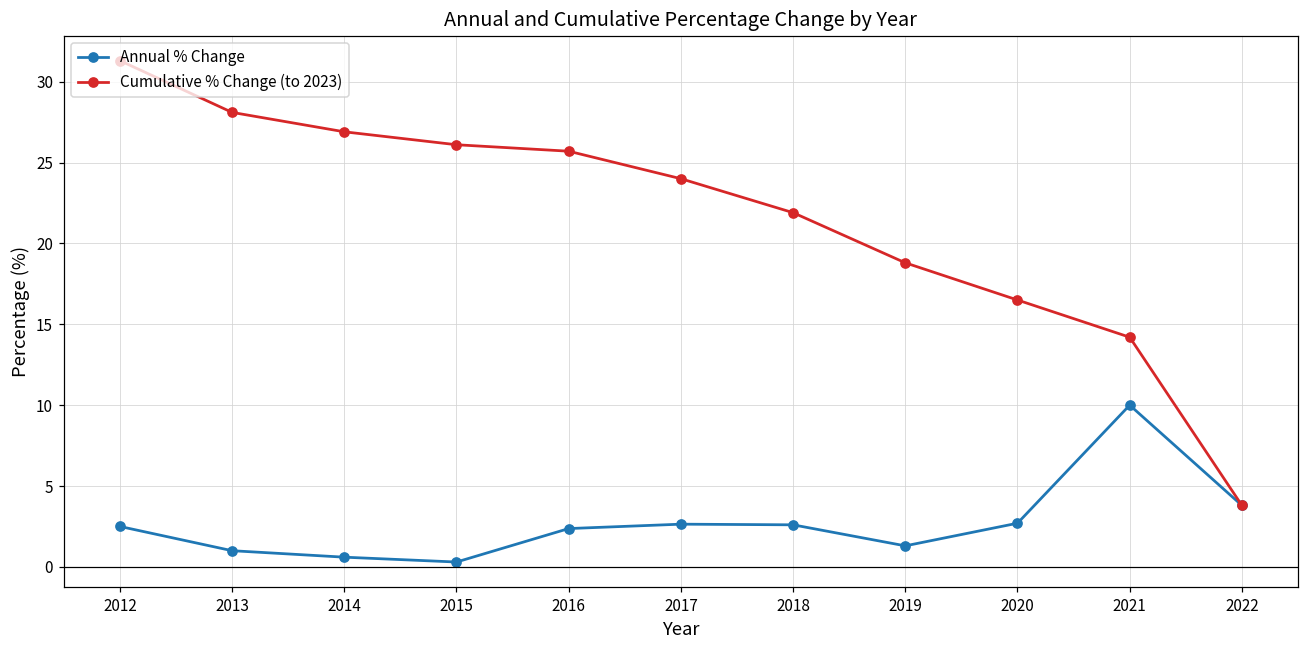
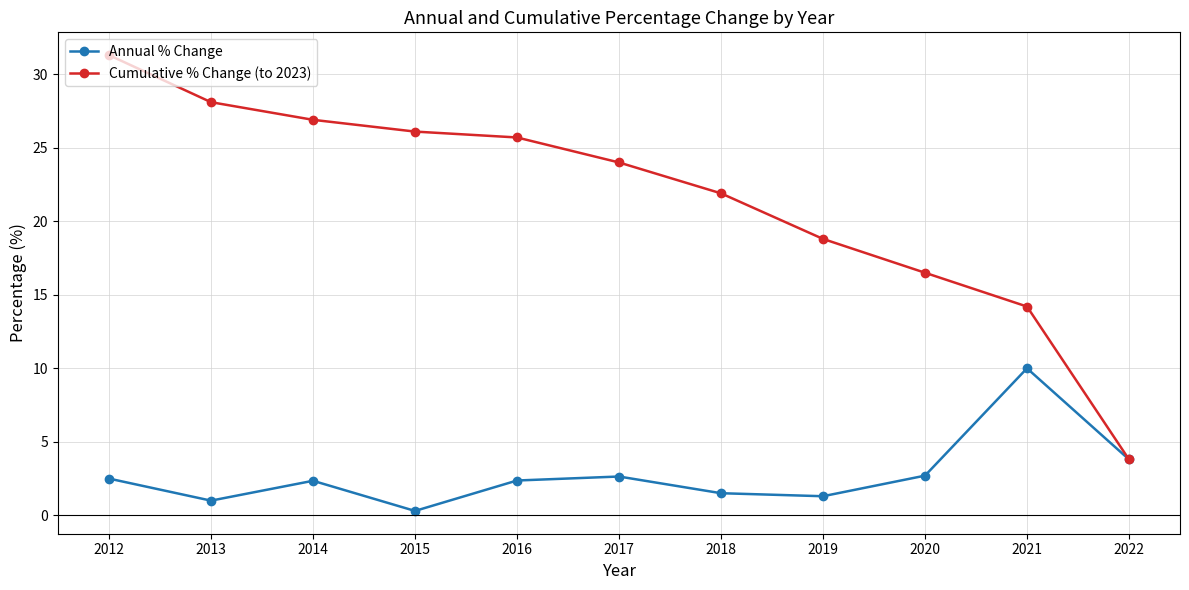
  {
    "Annual % Change": {
      "2012": 2.5,
      "2013": 1.0,
-     "2014": 0.6,
+     "2014": 2.4,
      "2015": 0.3,
      "2016": 2.4,
      "2017": 2.6,
-     "2018": 2.6,
+     "2018": 1.5,
      "2019": 1.3,
      "2020": 2.7,
      "2021": 10.0
    },
    "Cumulative % Change (to 2023)": {
      "2013": 28.1,
      "2014": 26.9,
      "2015": 26.1,
      "2016": 25.7,
      "2017": 24.0,
      "2018": 21.9,
      "2019": 18.8,
      "2020": 16.5,
      "2021": 14.2
    }
  }
